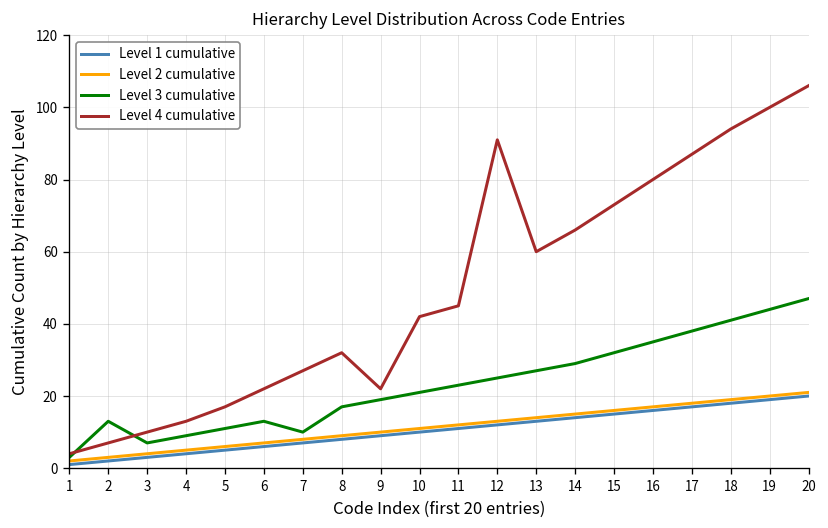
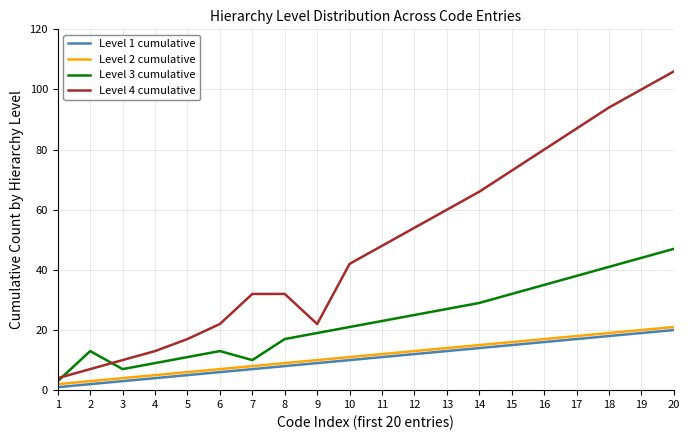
  {
    "Level 1 cumulative": {
      "1": 1,
      "2": 2,
      "3": 3,
      "4": 4,
      "5": 5,
      "6": 6,
      "7": 7,
      "8": 8,
      "9": 9,
      "10": 10,
      "11": 11,
      "12": 12,
      "13": 13,
      "14": 14,
      "15": 15,
      "16": 16,
      "17": 17,
      "18": 18,
      "19": 19,
      "20": 20
    },
    "Level 2 cumulative": {
      "1": 2,
      "2": 3,
      "3": 4,
      "4": 5,
      "5": 6,
      "6": 7,
      "7": 8,
      "8": 9,
      "9": 10,
      "10": 11,
      "11": 12,
      "12": 13,
      "13": 14,
      "14": 15,
      "15": 16,
      "16": 17,
      "17": 18,
      "18": 19,
      "19": 20,
      "20": 21
    },
    "Level 3 cumulative": {
      "1": 3,
      "2": 13,
      "3": 7,
      "4": 9,
      "5": 11,
      "6": 13,
      "7": 10,
      "8": 17,
      "9": 19,
      "10": 21,
      "11": 23,
      "12": 25,
      "13": 27,
      "14": 29,
      "15": 32,
      "16": 35,
      "17": 38,
      "18": 41,
      "19": 44,
      "20": 47
    },
    "Level 4 cumulative": {
      "1": 4,
      "2": 7,
      "3": 10,
      "4": 13,
      "5": 17,
      "6": 22,
-     "7": 27,
+     "7": 32,
      "8": 32,
      "9": 22,
      "10": 42,
-     "11": 45,
-     "12": 91,
+     "11": 48,
+     "12": 54,
      "13": 60,
      "14": 66,
      "15": 73,
      "16": 80,
      "17": 87,
      "18": 94,
      "19": 100,
      "20": 106
    }
  }
